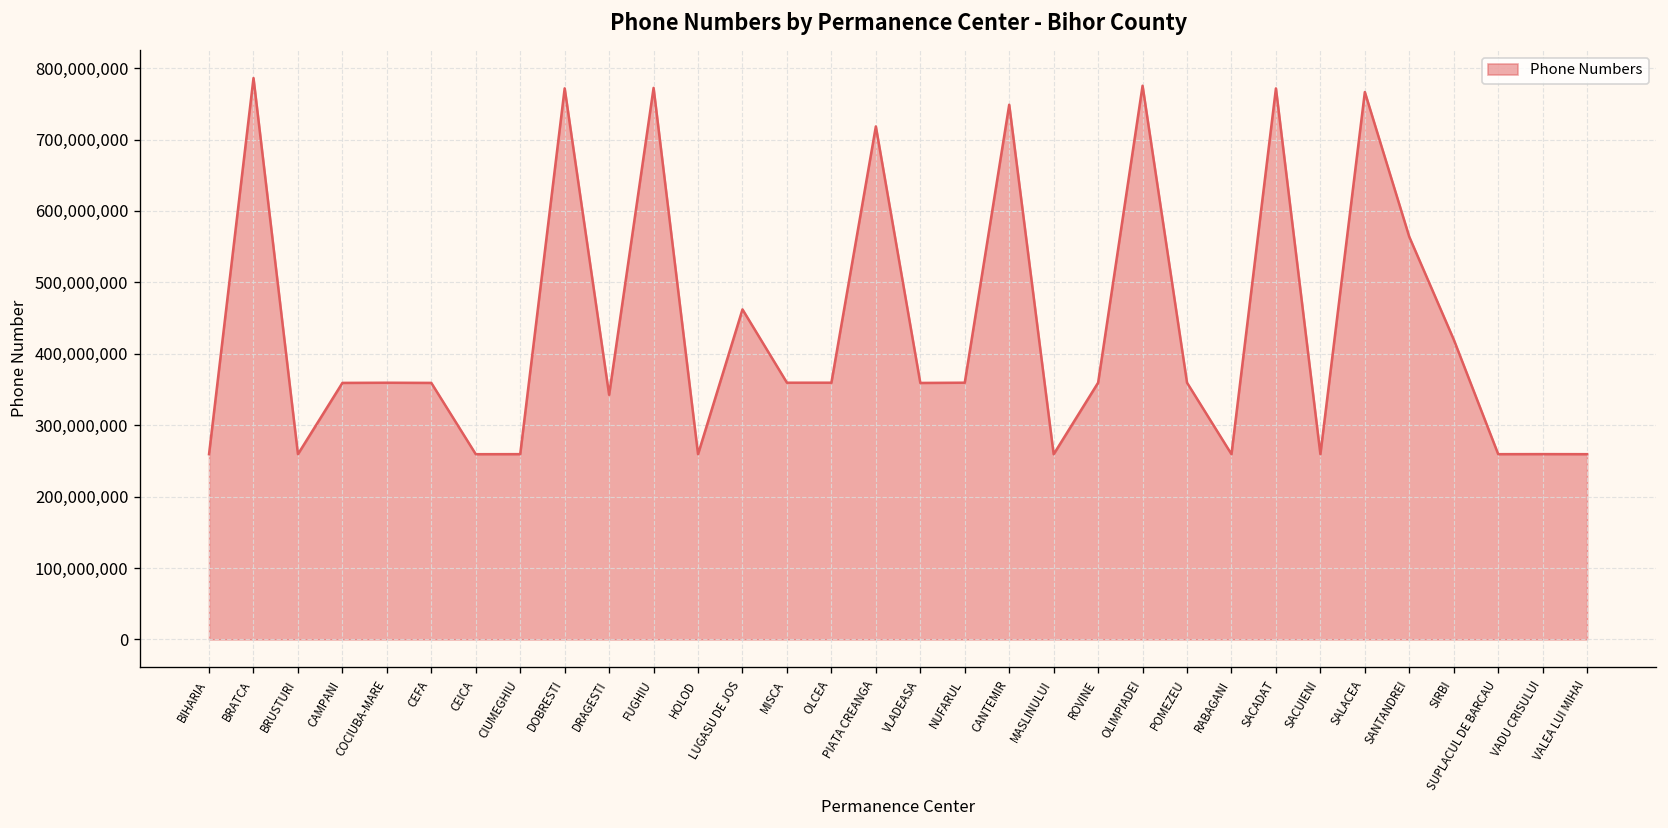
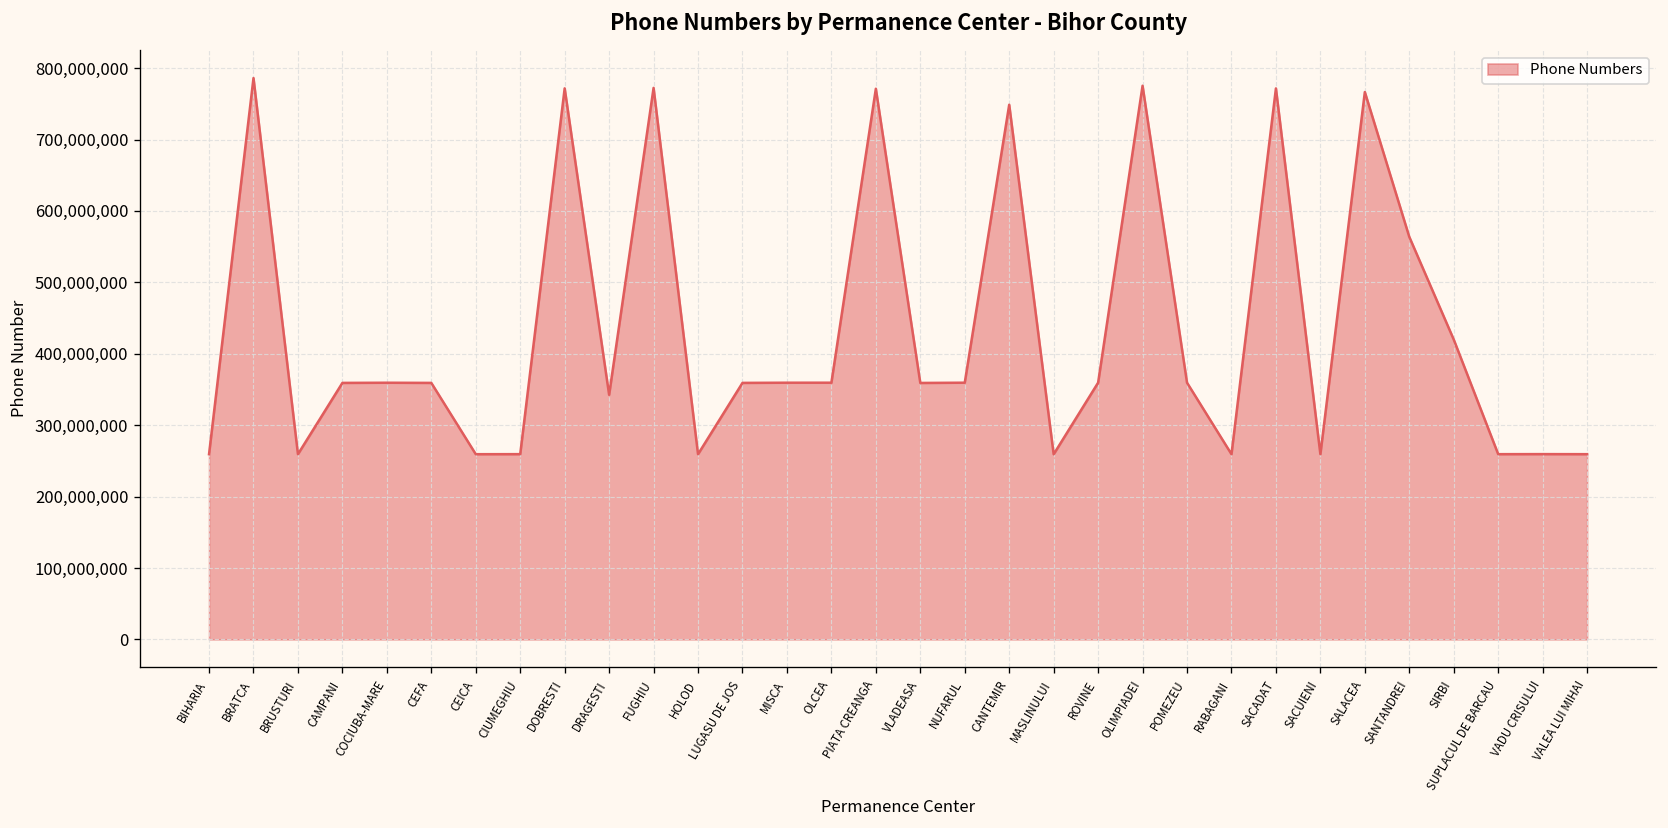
  {
    "BIHARIA": "260,000,000",
    "BRATCA": "790,000,000",
    "BRUSTURI": "260,000,000",
    "CAMPANI": "360,000,000",
    "COCIUBA-MARE": "360,000,000",
    "CEFA": "360,000,000",
    "CEICA": "260,000,000",
    "CIUMEGHIU": "260,000,000",
    "DOBRESTI": "770,000,000",
    "DRAGESTI": "340,000,000",
    "FUGHIU": "770,000,000",
    "HOLOD": "260,000,000",
-   "LUGASU DE JOS": "460,000,000",
+   "LUGASU DE JOS": "360,000,000",
    "MISCA": "360,000,000",
    "OLCEA": "360,000,000",
-   "PIATA CREANGA": "720,000,000",
+   "PIATA CREANGA": "770,000,000",
    "VLADEASA": "360,000,000",
    "NUFARUL": "360,000,000",
    "CANTEMIR": "750,000,000",
    "MASLINULUI": "260,000,000",
    "ROVINE": "360,000,000",
    "OLIMPIADEI": "780,000,000",
    "POMEZEU": "360,000,000",
    "RABAGANI": "260,000,000",
    "SACADAT": "770,000,000",
    "SACUIENI": "260,000,000",
    "SALACEA": "770,000,000",
    "SANTANDREI": "560,000,000",
    "SIRBI": "420,000,000",
    "SUPLACUL DE BARCAU": "260,000,000",
    "VADU CRISULUI": "260,000,000",
    "VALEA LUI MIHAI": "260,000,000"
  }
